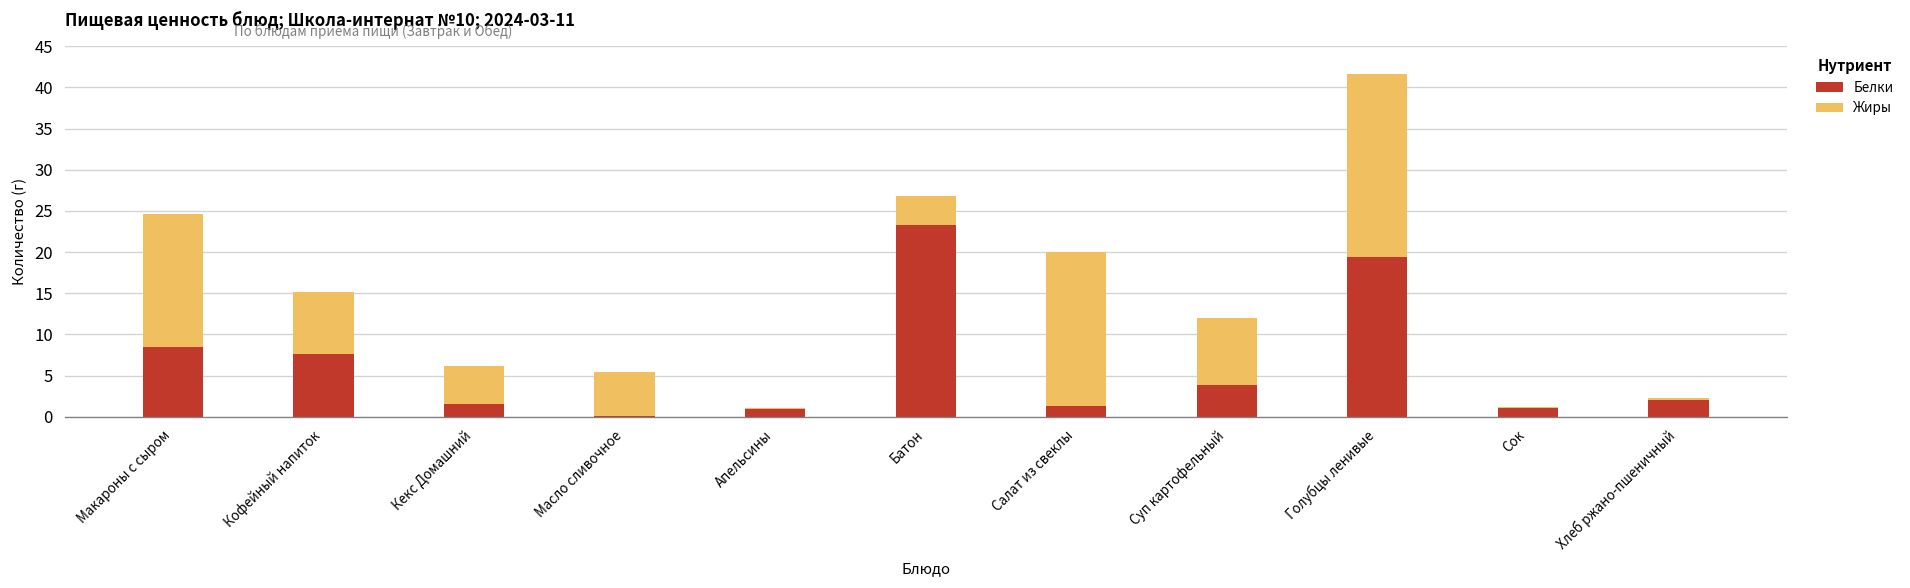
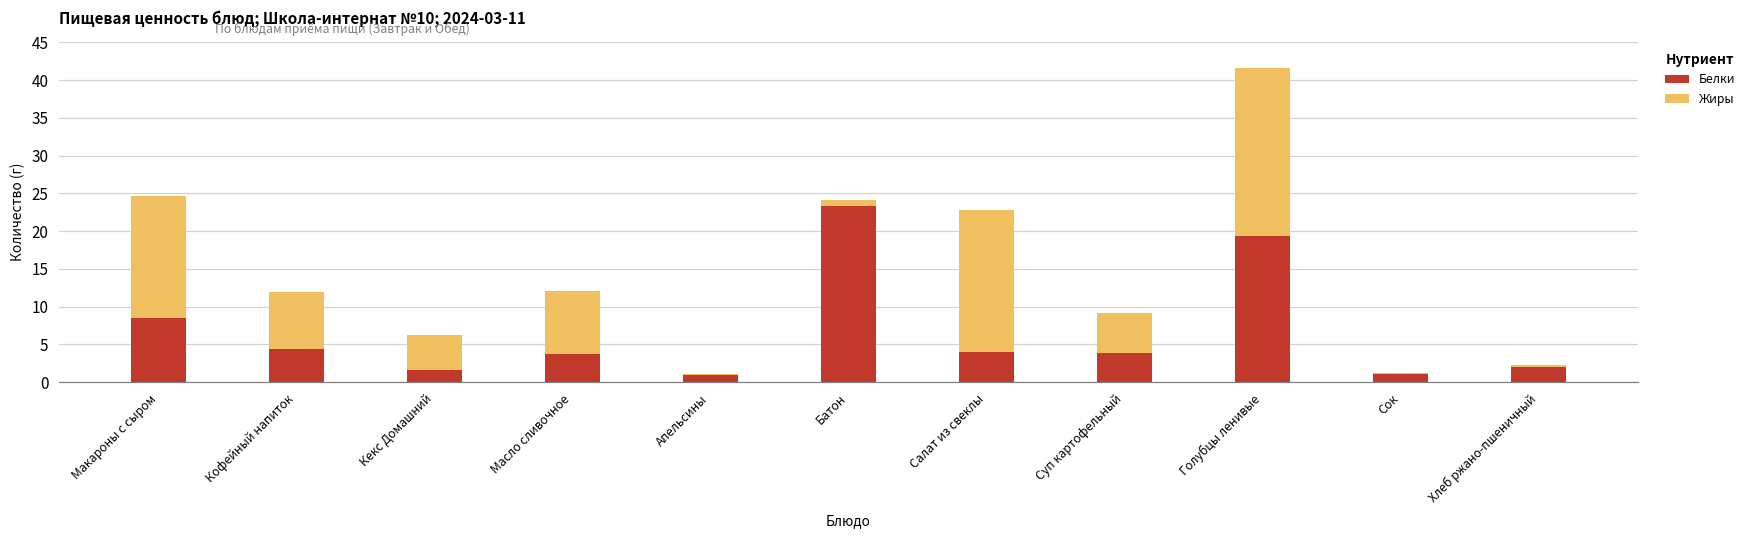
  {
    "Белки": {
      "Макароны с сыром": 9,
-     "Кофейный напиток": 8,
+     "Кофейный напиток": 4,
      "Кекс Домашний": 2,
-     "Масло сливочное": 0,
+     "Масло сливочное": 4,
      "Апельсины": 1,
      "Батон": 23,
-     "Салат из свеклы": 1,
+     "Салат из свеклы": 4,
      "Суп картофельный": 4,
      "Голубцы ленивые": 19,
      "Сок": 1,
      "Хлеб ржано-пшеничный": 2
    },
    "Жиры": {
      "Макароны с сыром": 16,
      "Кофейный напиток": 8,
      "Кекс Домашний": 5,
-     "Масло сливочное": 5,
-     "Батон": 4,
+     "Масло сливочное": 8,
+     "Батон": 1,
      "Салат из свеклы": 19,
-     "Суп картофельный": 8,
+     "Суп картофельный": 5,
      "Голубцы ленивые": 22
    }
  }
